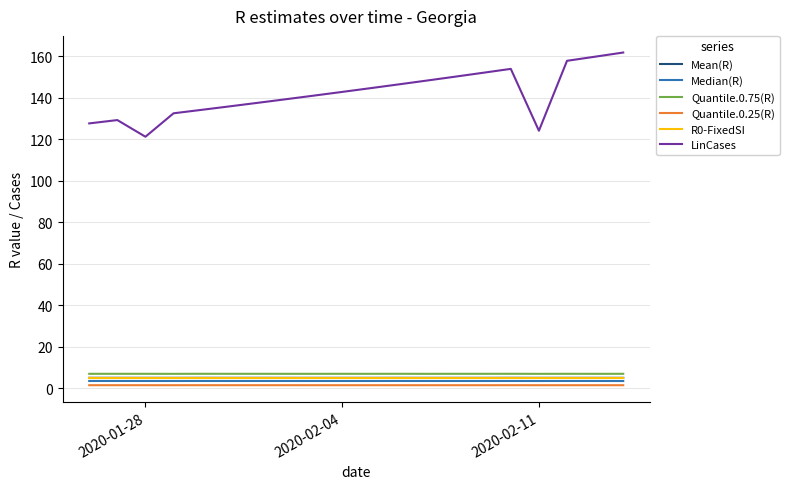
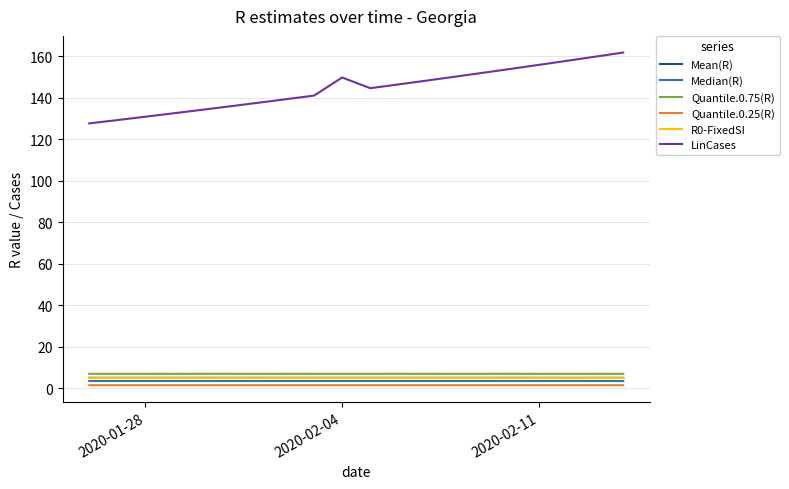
  {
    "R0-FixedSI": {
      "2020-01-28": 5,
      "2020-02-04": 5,
      "2020-02-11": 5
    },
    "Median(R)": {
      "2020-01-28": 3,
      "2020-02-04": 3,
      "2020-02-11": 3
    },
    "Quantile.0.75(R)": {
      "2020-01-28": 7,
      "2020-02-04": 7,
      "2020-02-11": 7
    },
    "Quantile.0.25(R)": {
      "2020-01-28": 1,
      "2020-02-04": 1,
      "2020-02-11": 1
    },
    "LinCases": {
-     "2020-01-28": 121,
-     "2020-02-04": 143,
-     "2020-02-11": 124
+     "2020-01-28": 131,
+     "2020-02-04": 150,
+     "2020-02-11": 156
    }
  }
